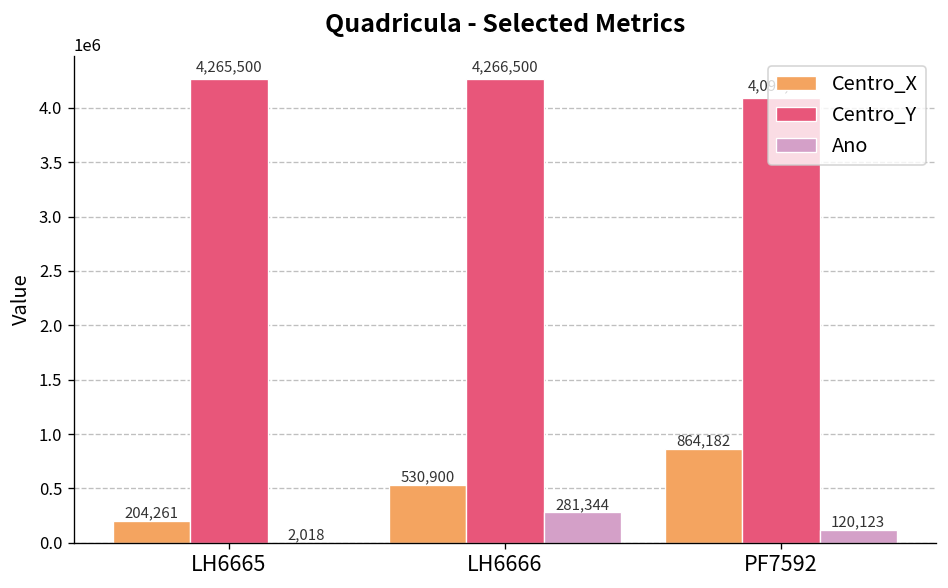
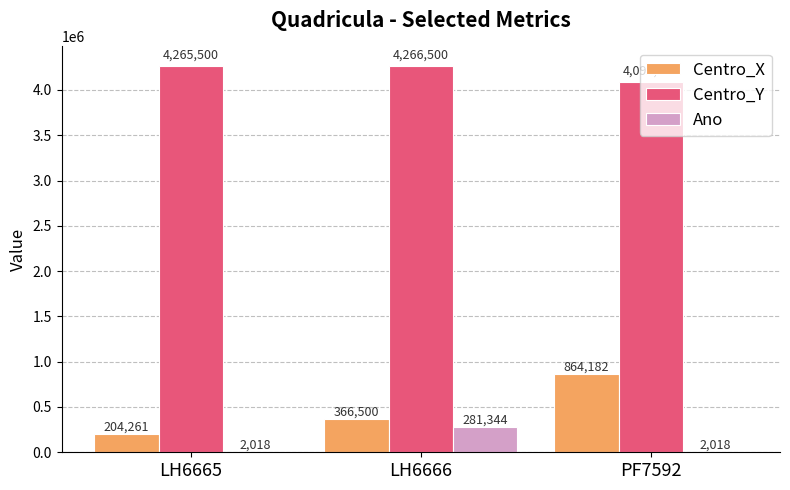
  {
    "Centro_X": {
      "LH6665": "204,261",
-     "LH6666": "530,900",
+     "LH6666": "366,500",
      "PF7592": "864,182"
    },
    "Centro_Y": {
      "LH6665": "4,265,500",
      "LH6666": "4,266,500"
    },
    "Ano": {
      "LH6665": "2,018",
      "LH6666": "281,344",
-     "PF7592": "120,123"
+     "PF7592": "2,018"
    }
  }
